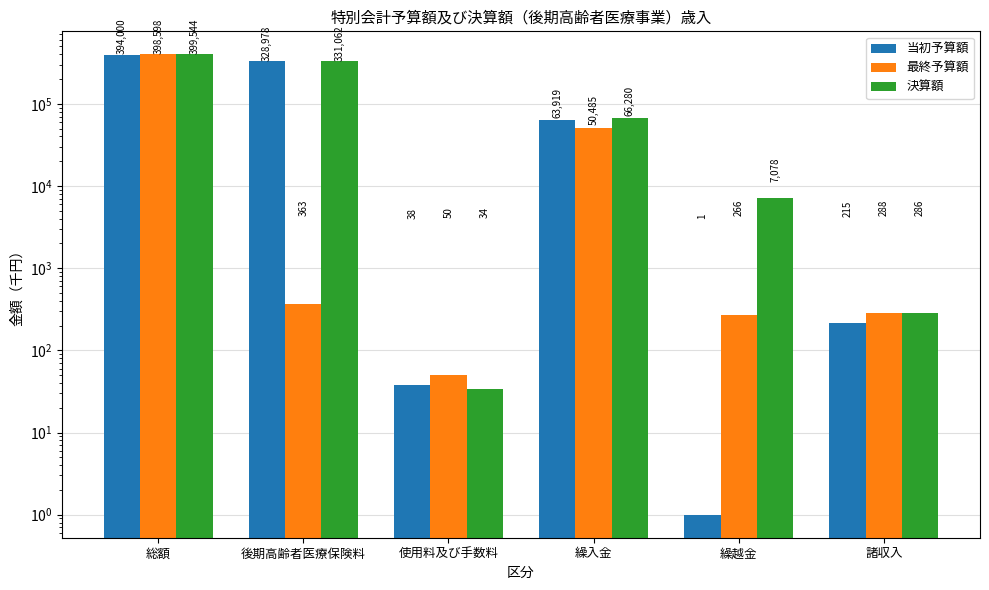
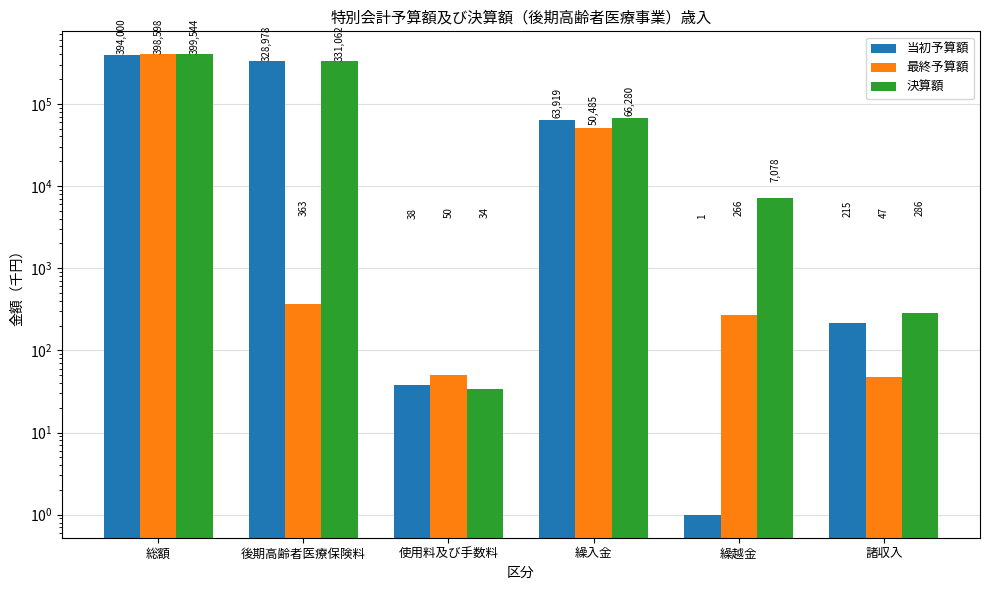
  {
    "当初予算額": {
      "総額": "394,000",
      "後期高齢者医療保険料": "328,978",
      "繰入金": "63,919"
    },
    "最終予算額": {
      "総額": "398,598",
      "繰入金": "50,485",
-     "諸収入": "288"
+     "諸収入": "47"
    },
    "決算額": {
      "総額": "399,544",
      "後期高齢者医療保険料": "331,062",
      "繰入金": "66,280",
      "繰越金": "7,078"
    }
  }
